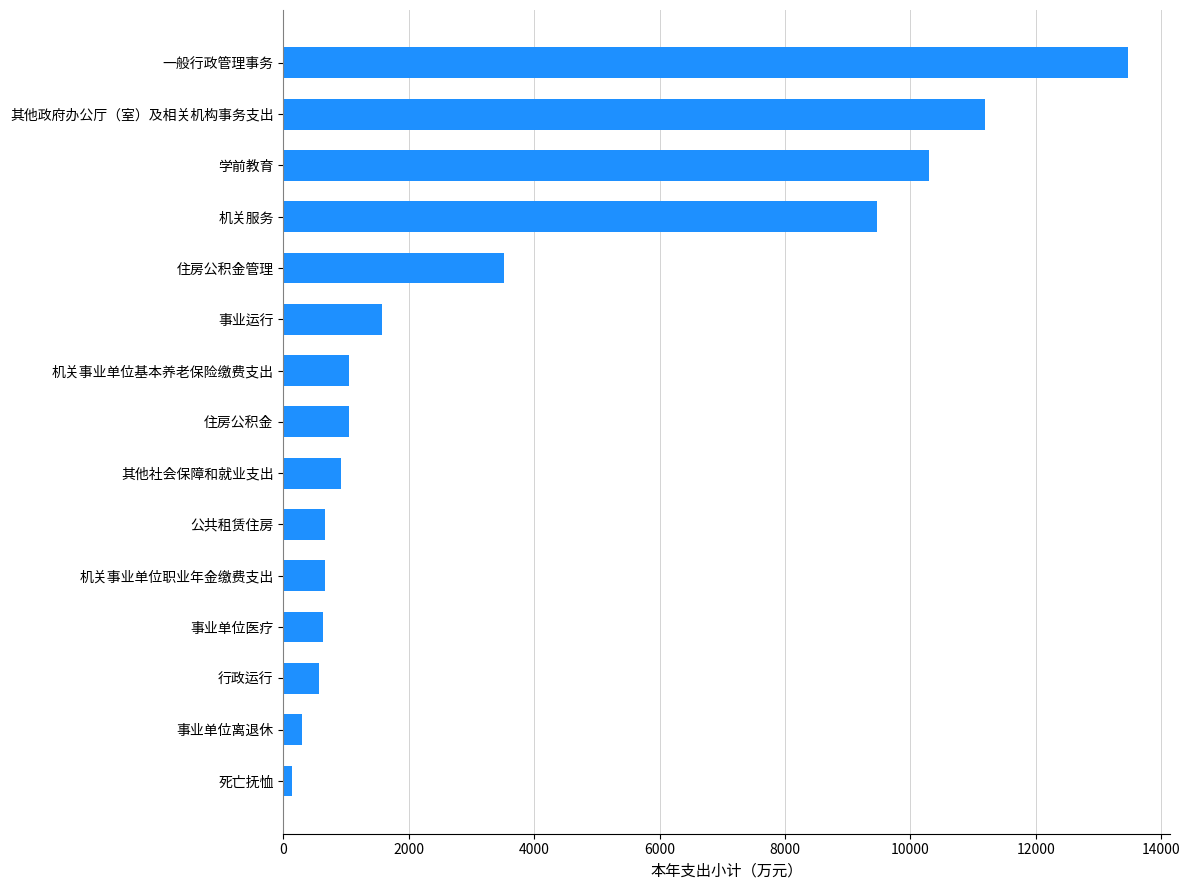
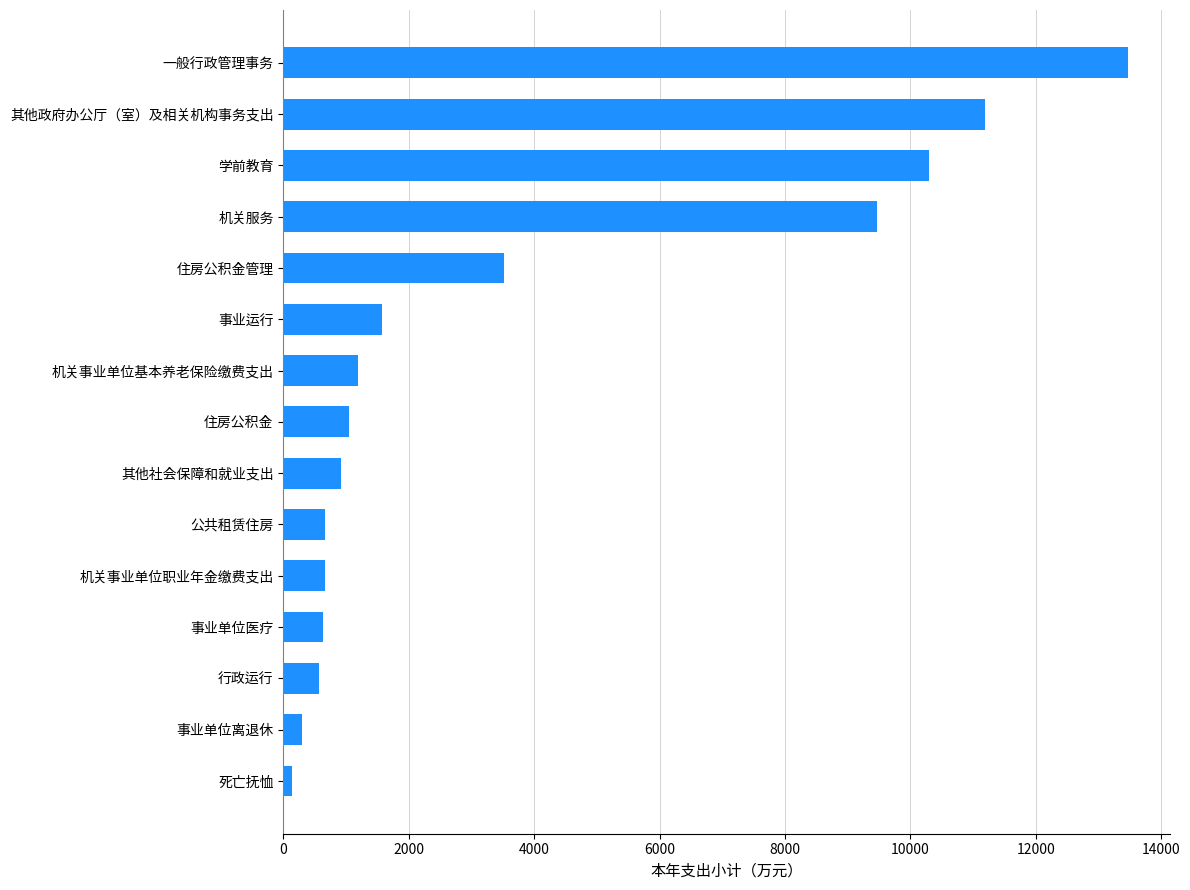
  {
    "一般行政管理事务": 13500,
    "其他政府办公厅（室）及相关机构事务支出": 11200,
    "学前教育": 10300,
    "机关服务": 9500,
    "住房公积金管理": 3500,
    "事业运行": 1600,
-   "机关事业单位基本养老保险缴费支出": 1100,
+   "机关事业单位基本养老保险缴费支出": 1200,
    "住房公积金": 1000,
    "其他社会保障和就业支出": 900,
    "公共租赁住房": 700,
    "机关事业单位职业年金缴费支出": 700,
    "事业单位医疗": 600,
    "行政运行": 600,
    "事业单位离退休": 300,
    "死亡抚恤": 100
  }
